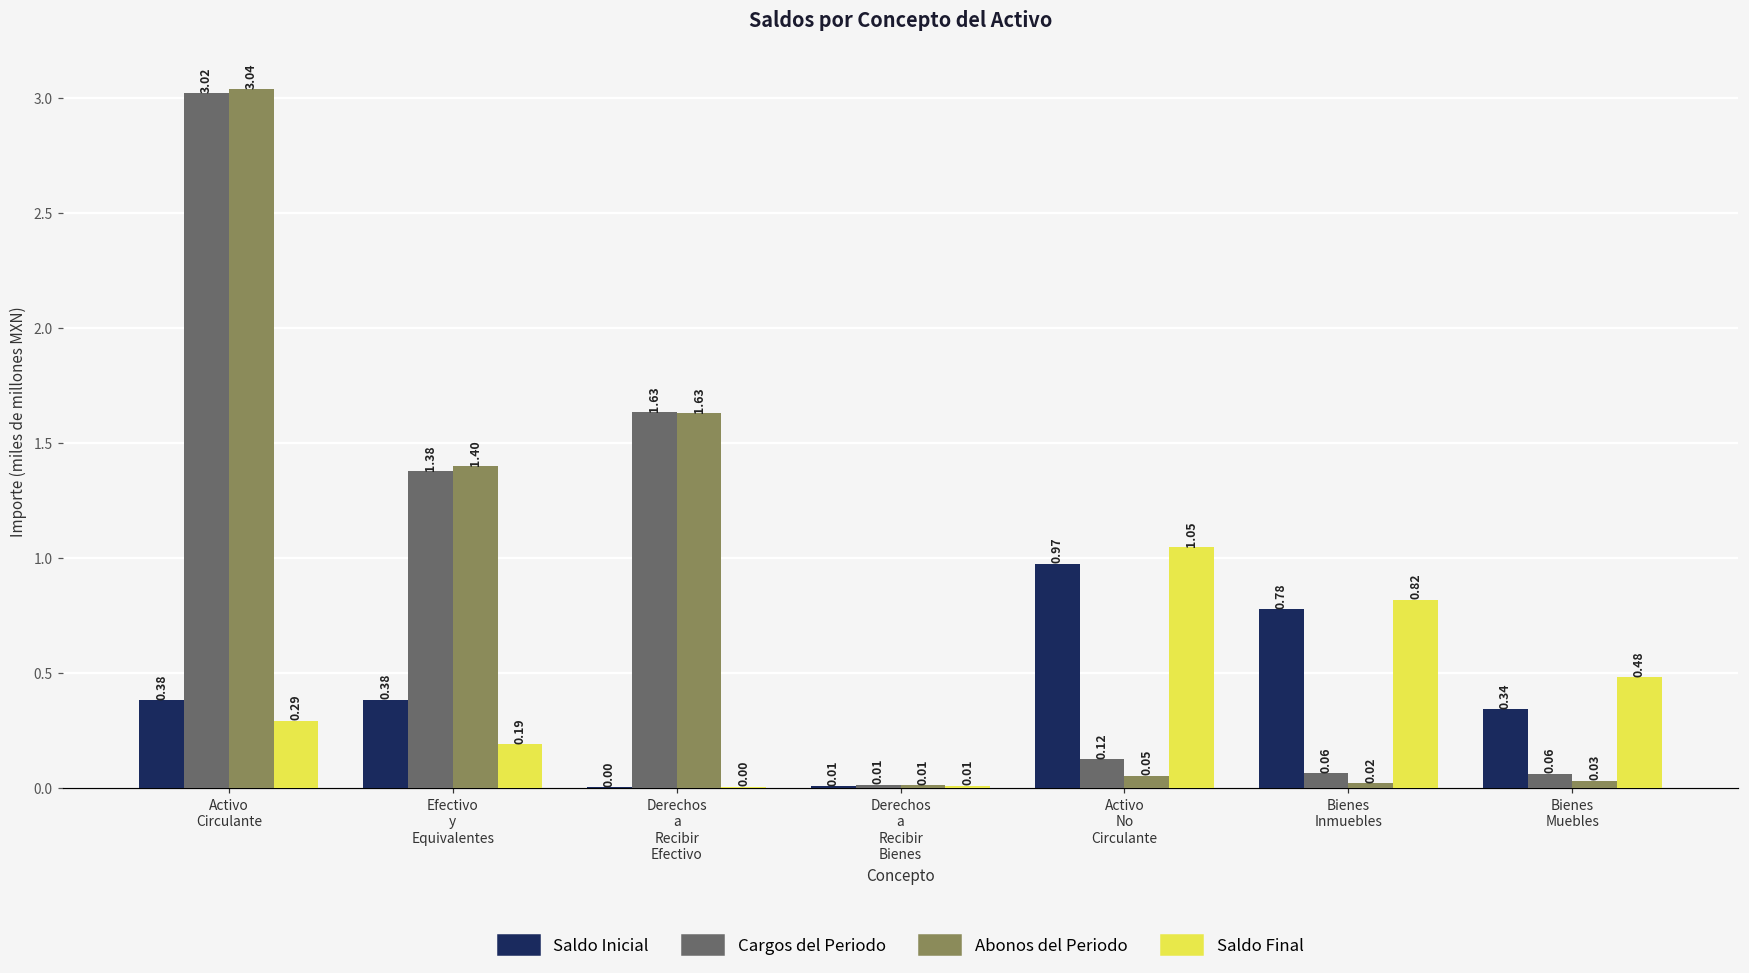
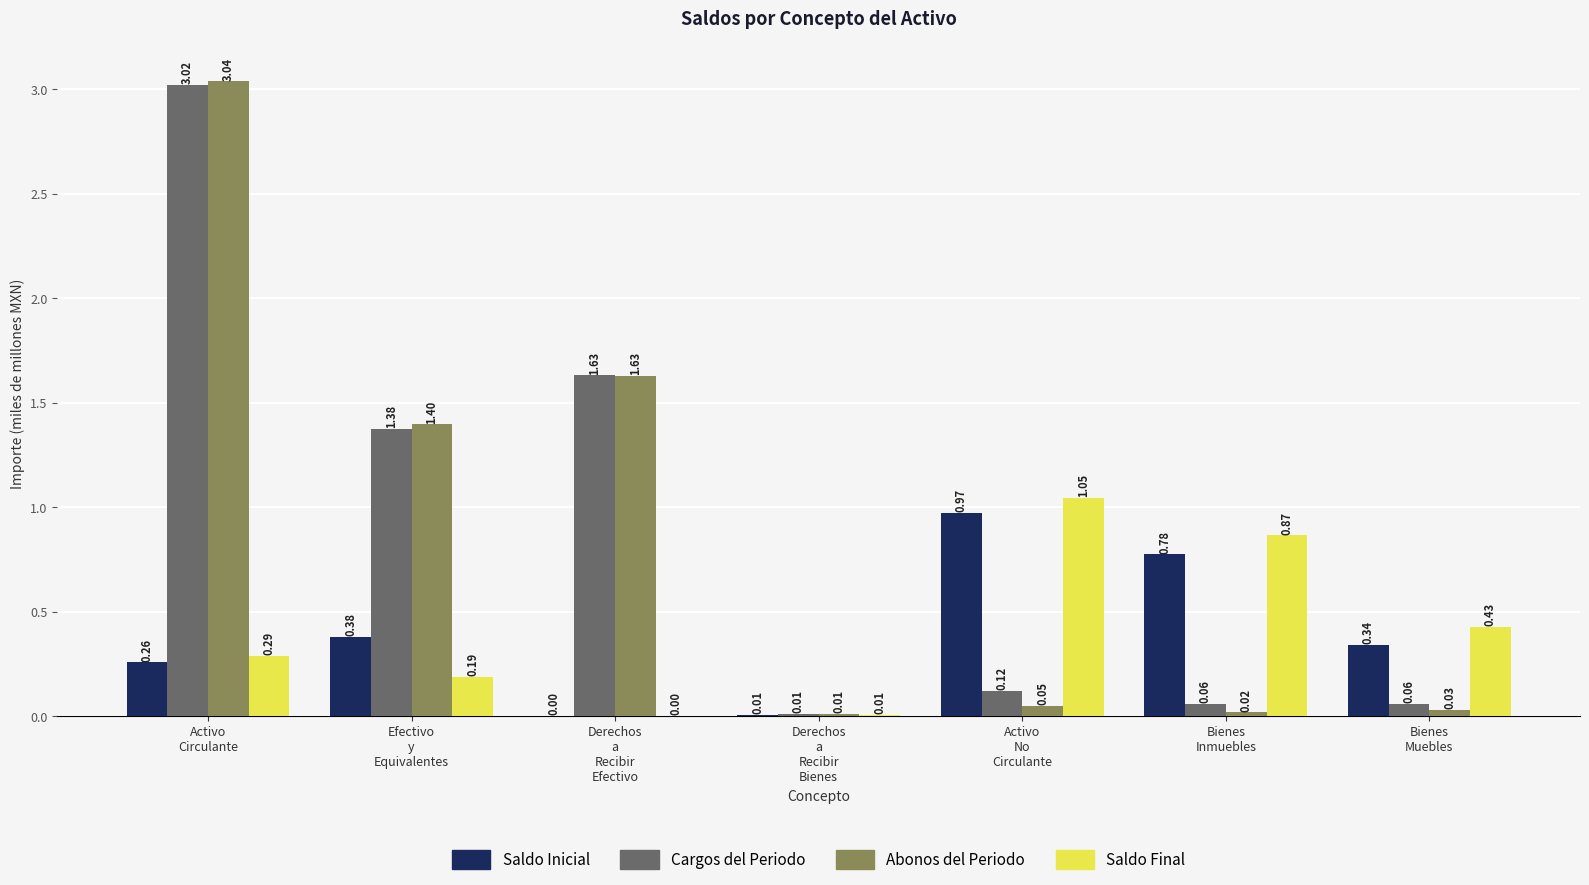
  {
    "Saldo Inicial": {
-     "Activo Circulante": 0.38,
+     "Activo Circulante": 0.26,
      "Efectivo y Equivalentes": 0.38,
      "Derechos a Recibir Efectivo": 0.00,
      "Derechos a Recibir Bienes": 0.01,
      "Activo No Circulante": 0.97,
      "Bienes Inmuebles": 0.78,
      "Bienes Muebles": 0.34
    },
    "Saldo Final": {
      "Activo Circulante": 0.29,
      "Efectivo y Equivalentes": 0.19,
      "Derechos a Recibir Efectivo": 0.00,
      "Derechos a Recibir Bienes": 0.01,
      "Activo No Circulante": 1.05,
-     "Bienes Inmuebles": 0.82,
-     "Bienes Muebles": 0.48
+     "Bienes Inmuebles": 0.87,
+     "Bienes Muebles": 0.43
    }
  }
